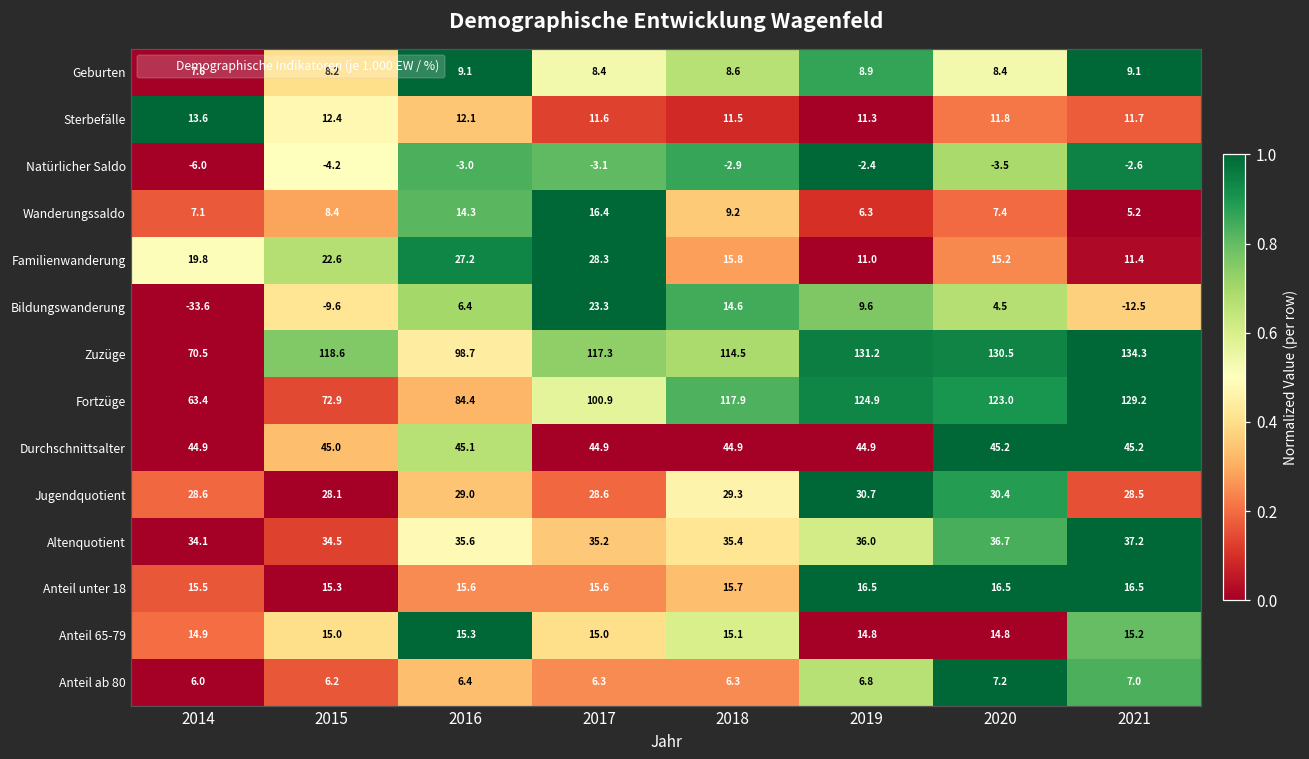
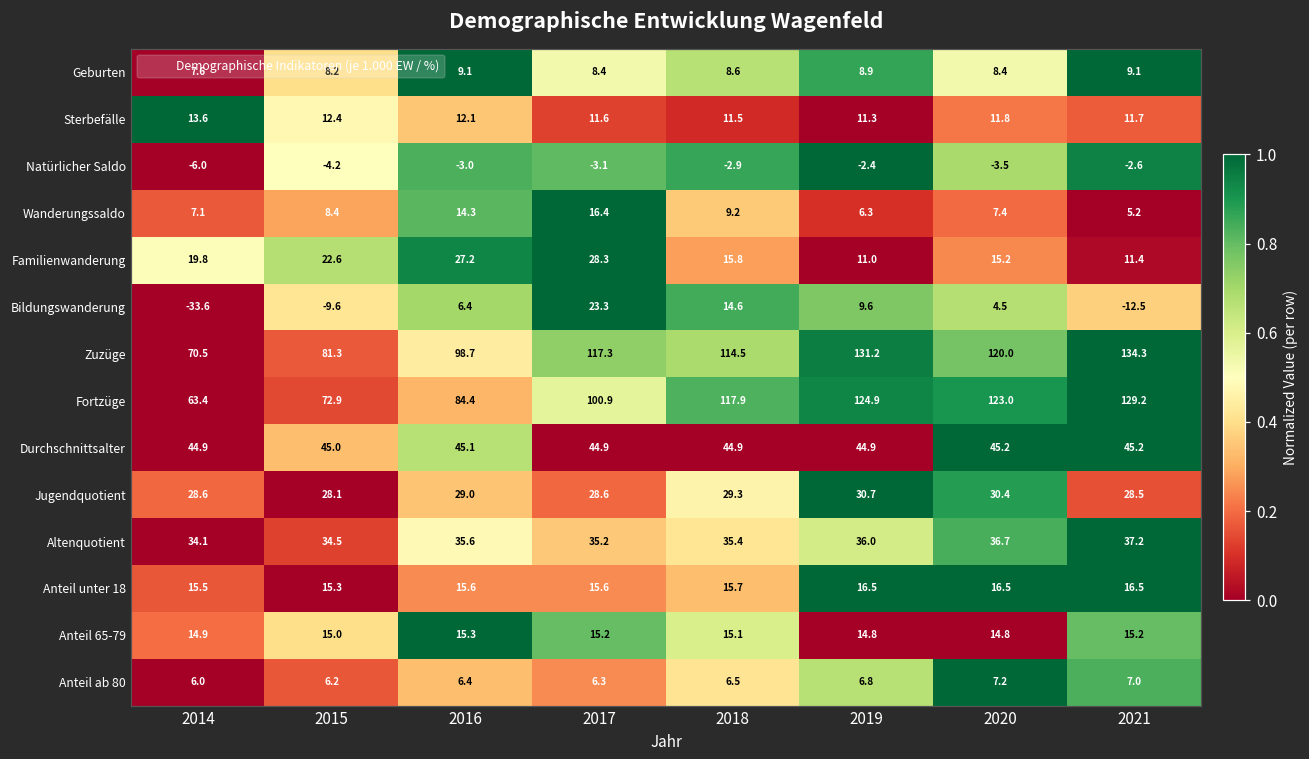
  {
    "Geburten": {
      "2016": 9.1,
      "2017": 8.4,
      "2018": 8.6,
      "2019": 8.9,
      "2020": 8.4,
      "2021": 9.1
    },
    "Sterbefälle": {
      "2014": 13.6,
      "2015": 12.4,
      "2016": 12.1,
      "2017": 11.6,
      "2018": 11.5,
      "2019": 11.3,
      "2020": 11.8,
      "2021": 11.7
    },
    "Natürlicher Saldo": {
      "2014": -6.0,
      "2015": -4.2,
      "2016": -3.0,
      "2017": -3.1,
      "2018": -2.9,
      "2019": -2.4,
      "2020": -3.5,
      "2021": -2.6
    },
    "Wanderungssaldo": {
      "2014": 7.1,
      "2015": 8.4,
      "2016": 14.3,
      "2017": 16.4,
      "2018": 9.2,
      "2019": 6.3,
      "2020": 7.4,
      "2021": 5.2
    },
    "Familienwanderung": {
      "2014": 19.8,
      "2015": 22.6,
      "2016": 27.2,
      "2017": 28.3,
      "2018": 15.8,
      "2019": 11.0,
      "2020": 15.2,
      "2021": 11.4
    },
    "Bildungswanderung": {
      "2014": -33.6,
      "2015": -9.6,
      "2016": 6.4,
      "2017": 23.3,
      "2018": 14.6,
      "2019": 9.6,
      "2020": 4.5,
      "2021": -12.5
    },
    "Zuzüge": {
      "2014": 70.5,
-     "2015": 118.6,
+     "2015": 81.3,
      "2016": 98.7,
      "2017": 117.3,
      "2018": 114.5,
      "2019": 131.2,
-     "2020": 130.5,
+     "2020": 120.0,
      "2021": 134.3
    },
    "Fortzüge": {
      "2014": 63.4,
      "2015": 72.9,
      "2016": 84.4,
      "2017": 100.9,
      "2018": 117.9,
      "2019": 124.9,
      "2020": 123.0,
      "2021": 129.2
    },
    "Durchschnittsalter": {
      "2014": 44.9,
      "2015": 45.0,
      "2016": 45.1,
      "2017": 44.9,
      "2018": 44.9,
      "2019": 44.9,
      "2020": 45.2,
      "2021": 45.2
    },
    "Jugendquotient": {
      "2014": 28.6,
      "2015": 28.1,
      "2016": 29.0,
      "2017": 28.6,
      "2018": 29.3,
      "2019": 30.7,
      "2020": 30.4,
      "2021": 28.5
    },
    "Altenquotient": {
      "2014": 34.1,
      "2015": 34.5,
      "2016": 35.6,
      "2017": 35.2,
      "2018": 35.4,
      "2019": 36.0,
      "2020": 36.7,
      "2021": 37.2
    },
    "Anteil unter 18": {
      "2014": 15.5,
      "2015": 15.3,
      "2016": 15.6,
      "2017": 15.6,
      "2018": 15.7,
      "2019": 16.5,
      "2020": 16.5,
      "2021": 16.5
    },
    "Anteil 65-79": {
      "2014": 14.9,
      "2015": 15.0,
      "2016": 15.3,
-     "2017": 15.0,
+     "2017": 15.2,
      "2018": 15.1,
      "2019": 14.8,
      "2020": 14.8,
      "2021": 15.2
    },
    "Anteil ab 80": {
      "2014": 6.0,
      "2015": 6.2,
      "2016": 6.4,
      "2017": 6.3,
-     "2018": 6.3,
+     "2018": 6.5,
      "2019": 6.8,
      "2020": 7.2,
      "2021": 7.0
    }
  }
